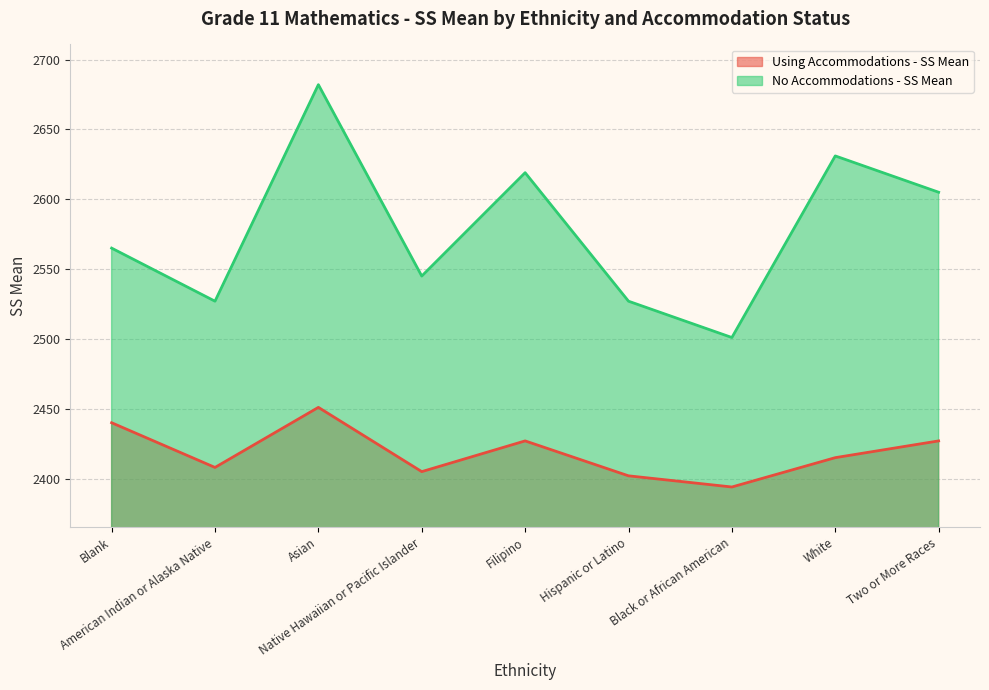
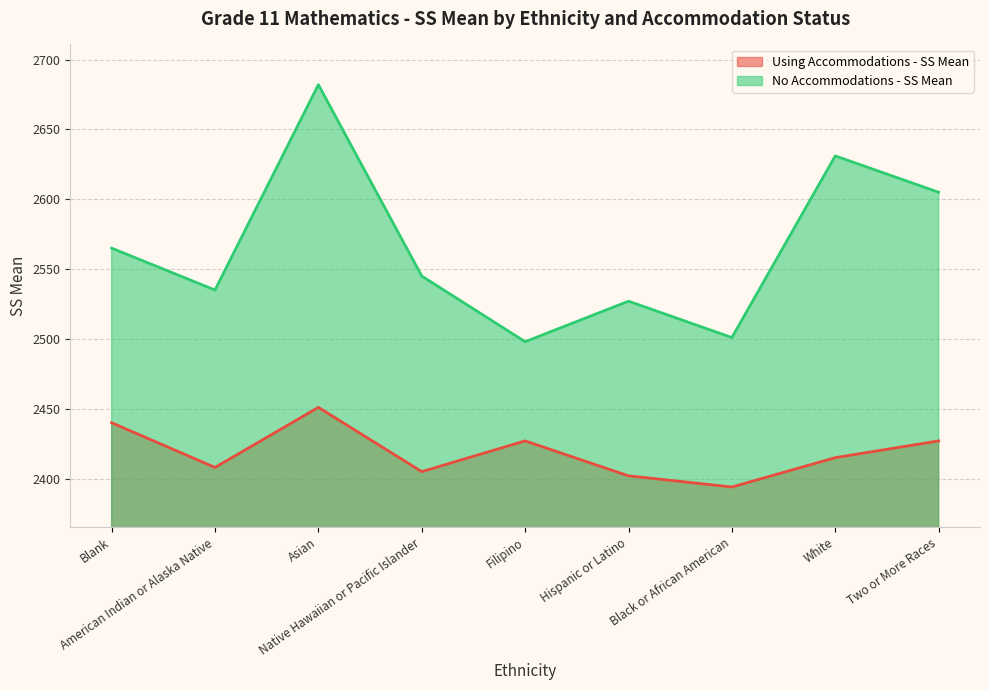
  {
    "Using Accommodations - SS Mean": {
      "Blank": 2440,
      "American Indian or Alaska Native": 2408,
      "Asian": 2451,
      "Native Hawaiian or Pacific Islander": 2405,
      "Filipino": 2427,
      "Hispanic or Latino": 2402,
      "Black or African American": 2394,
      "White": 2415,
      "Two or More Races": 2427
    },
    "No Accommodations - SS Mean": {
      "Blank": 2565,
-     "American Indian or Alaska Native": 2527,
+     "American Indian or Alaska Native": 2535,
      "Asian": 2682,
      "Native Hawaiian or Pacific Islander": 2545,
-     "Filipino": 2619,
+     "Filipino": 2498,
      "Hispanic or Latino": 2527,
      "Black or African American": 2501,
      "White": 2631,
      "Two or More Races": 2605
    }
  }
